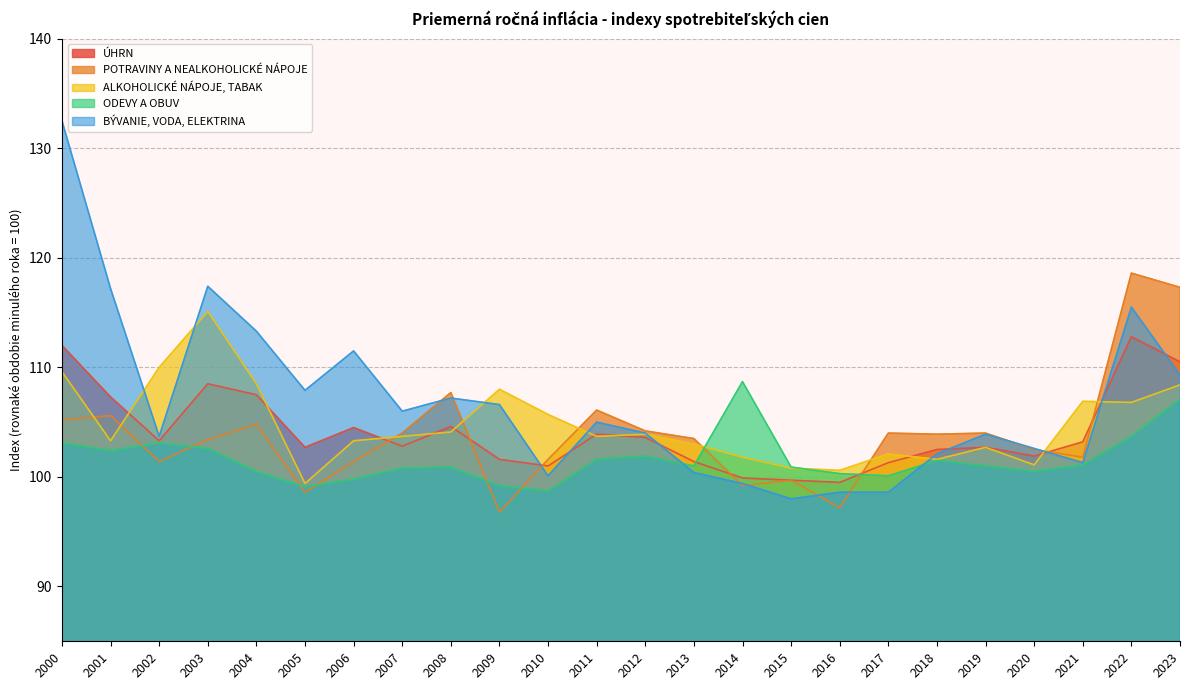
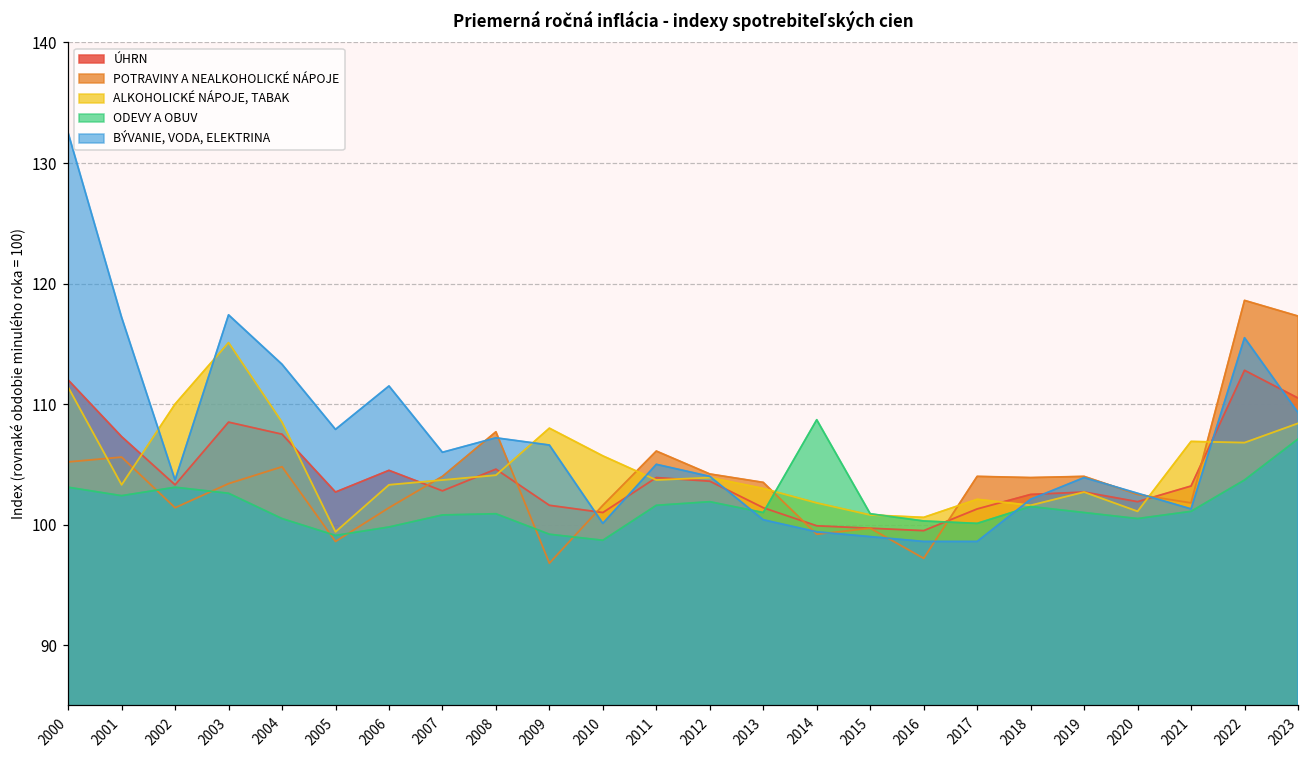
  {
    "ALKOHOLICKÉ NÁPOJE, TABAK": {
-     "2000": 109.6,
+     "2000": 111.4,
      "2001": 103.3,
      "2002": 110.0,
      "2003": 115.1,
      "2004": 108.5,
      "2005": 99.4,
      "2006": 103.3,
      "2007": 103.7,
      "2008": 104.1,
      "2009": 108.0,
      "2010": 105.7,
      "2013": 103.0,
      "2014": 101.8,
      "2016": 100.6,
      "2017": 102.1,
      "2020": 101.1,
      "2021": 106.9,
      "2022": 106.8,
      "2023": 108.4
    },
    "ODEVY A OBUV": {
      "2000": 103.1,
      "2001": 102.4,
      "2003": 102.6,
      "2004": 100.5,
      "2005": 99.1,
      "2006": 99.8,
      "2007": 100.8,
      "2008": 100.9,
      "2009": 99.2,
      "2010": 98.7,
      "2011": 101.6,
      "2012": 101.9,
      "2013": 101.0,
      "2014": 108.7,
      "2016": 100.3,
      "2017": 100.1,
      "2019": 101.0,
      "2020": 100.5,
      "2022": 103.7,
      "2023": 107.1
    },
    "BÝVANIE, VODA, ELEKTRINA": {
      "2000": 132.5,
      "2001": 117,
      "2002": 103.7,
      "2003": 117.4,
      "2004": 113.3,
      "2005": 108,
      "2006": 111.5,
      "2007": 106,
      "2008": 107,
      "2009": 106.6,
      "2010": 100,
      "2011": 105,
      "2013": 100.4,
-     "2015": 98,
+     "2015": 99,
      "2016": 98.6,
      "2017": 98.6,
      "2018": 102,
      "2022": 115.5,
      "2023": 109.3
    }
  }
